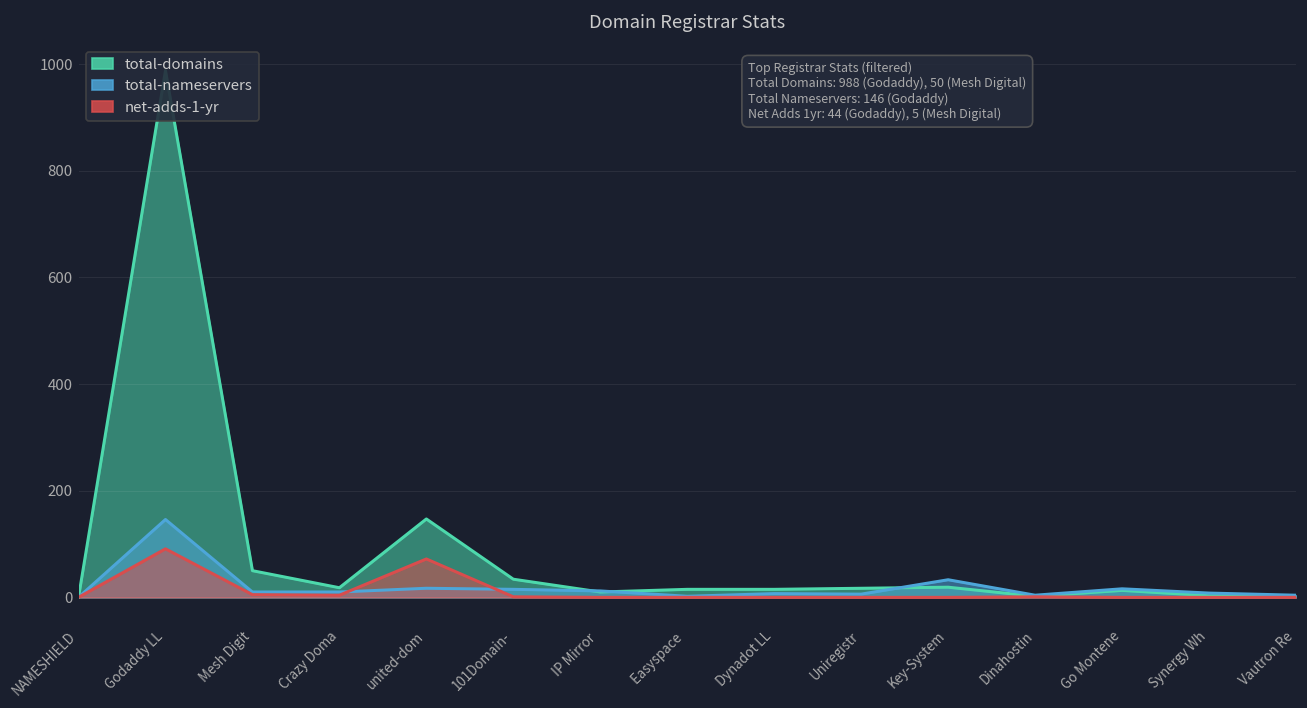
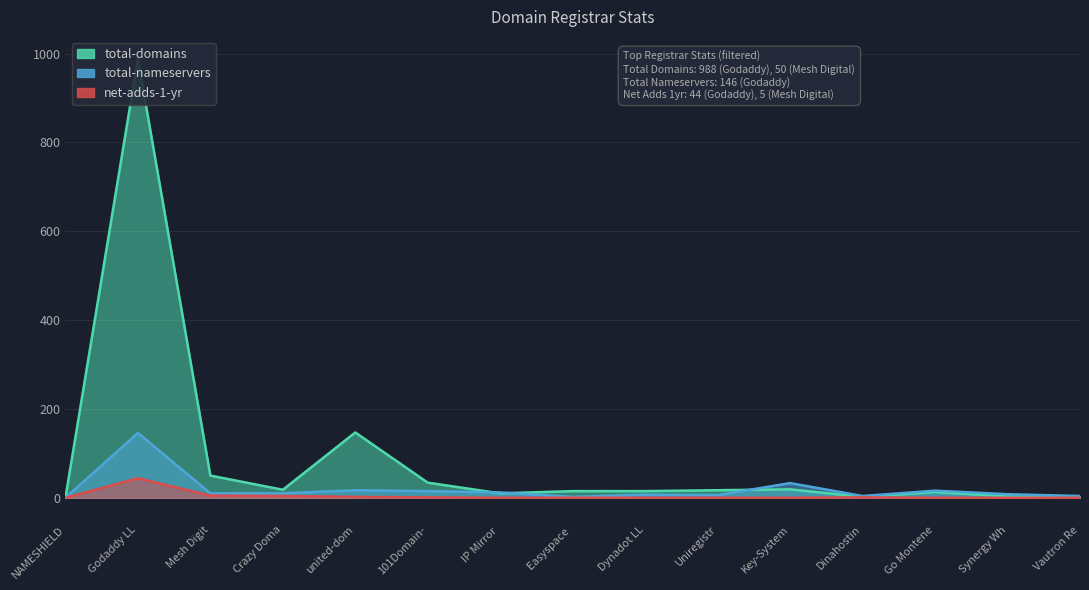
  {
    "net-adds-1-yr": {
-     "Godaddy LL": 90,
+     "Godaddy LL": 40,
      "Crazy Doma": 0,
-     "united-dom": 70,
+     "united-dom": 0,
      "101Domain-": 0,
      "IP Mirror": 0,
      "Dynadot LL": 0,
      "Uniregistr": 0,
      "Key-System": 0,
      "Go Montene": 0
    }
  }
